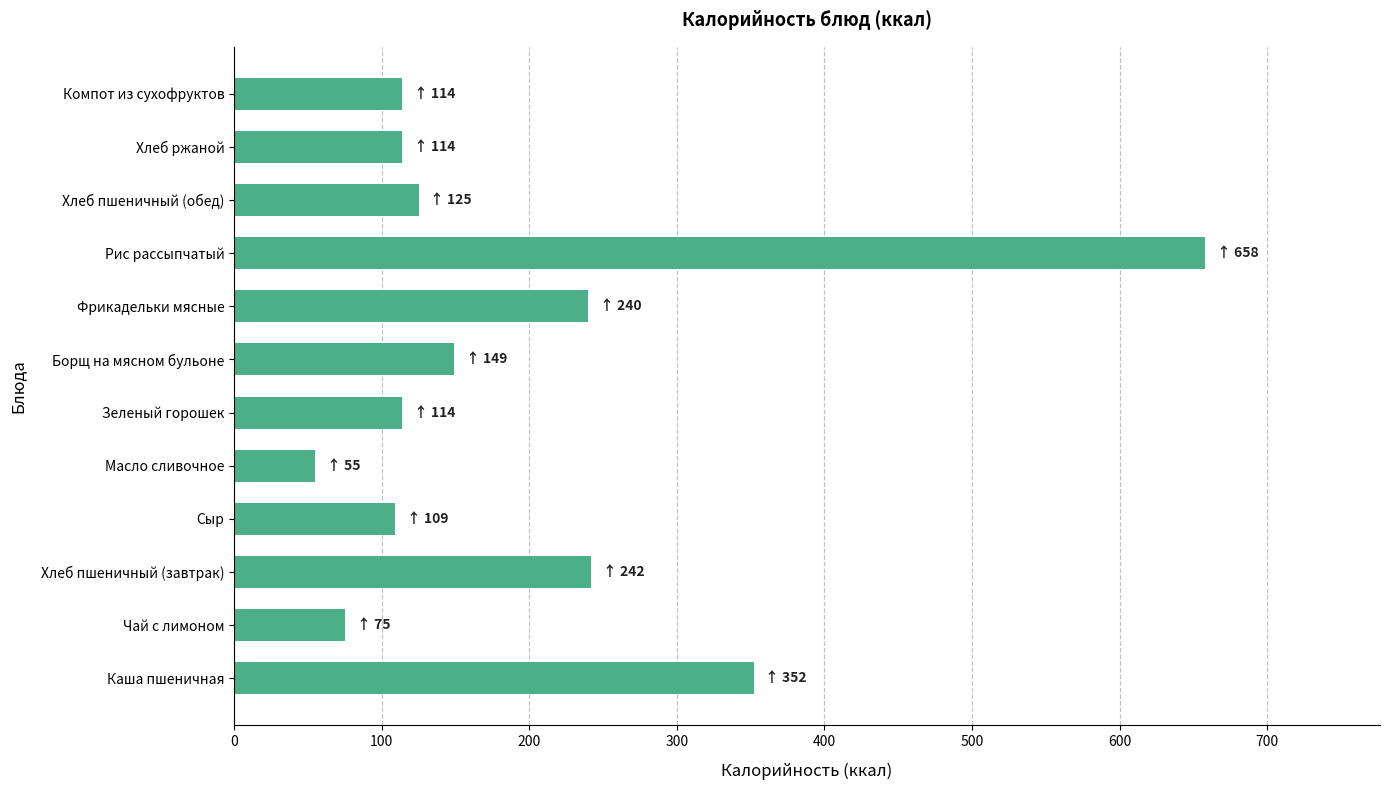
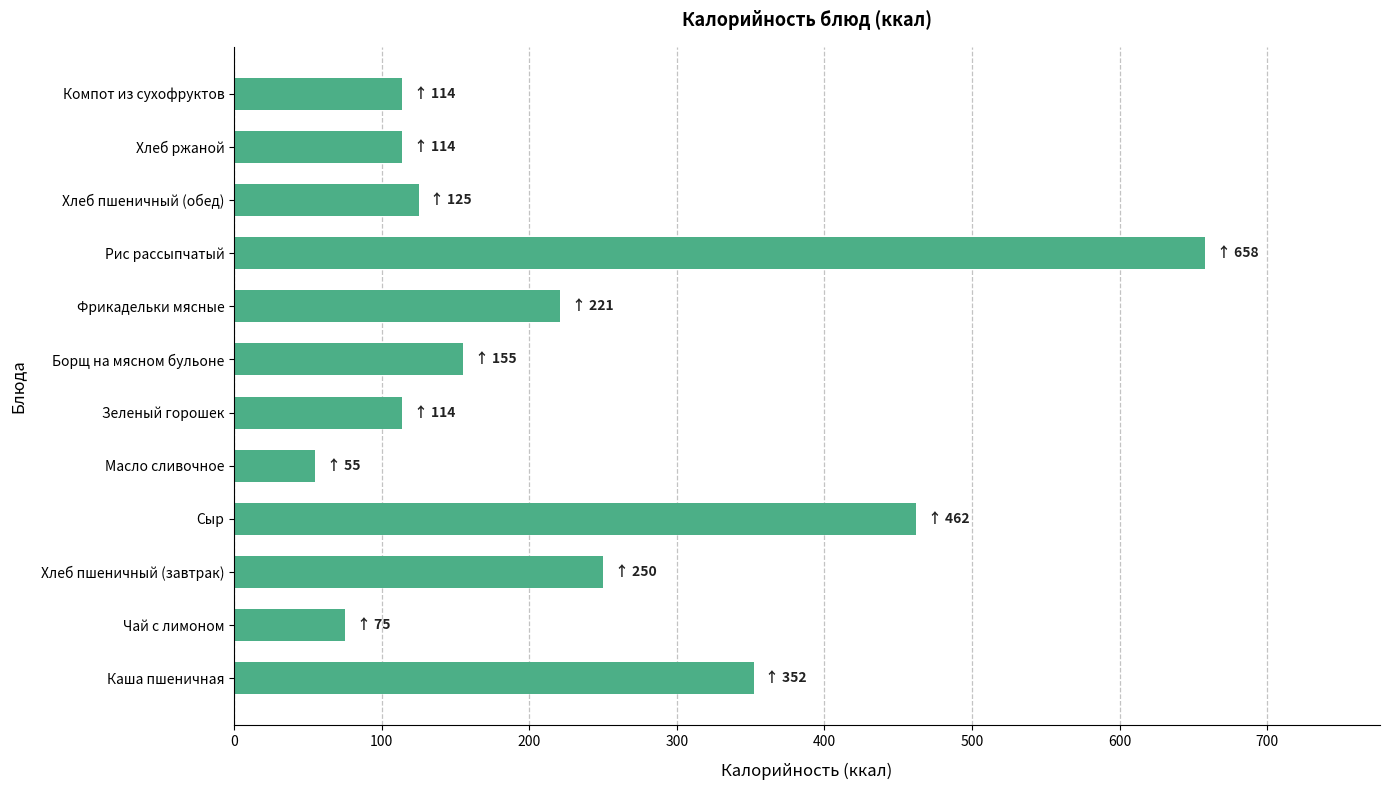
  {
    "Компот из сухофруктов": 114,
    "Хлеб ржаной": 114,
    "Хлеб пшеничный (обед)": 125,
    "Рис рассыпчатый": 658,
-   "Фрикадельки мясные": 240,
-   "Борщ на мясном бульоне": 149,
+   "Фрикадельки мясные": 221,
+   "Борщ на мясном бульоне": 155,
    "Зеленый горошек": 114,
    "Масло сливочное": 55,
-   "Сыр": 109,
-   "Хлеб пшеничный (завтрак)": 242,
+   "Сыр": 462,
+   "Хлеб пшеничный (завтрак)": 250,
    "Чай с лимоном": 75,
    "Каша пшеничная": 352
  }
